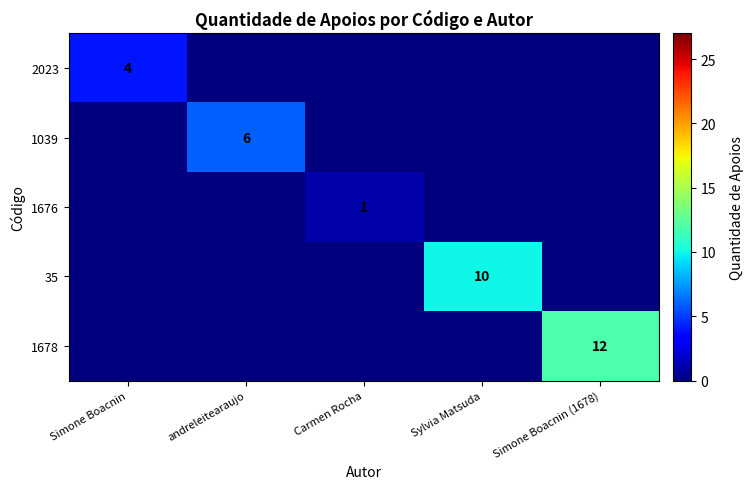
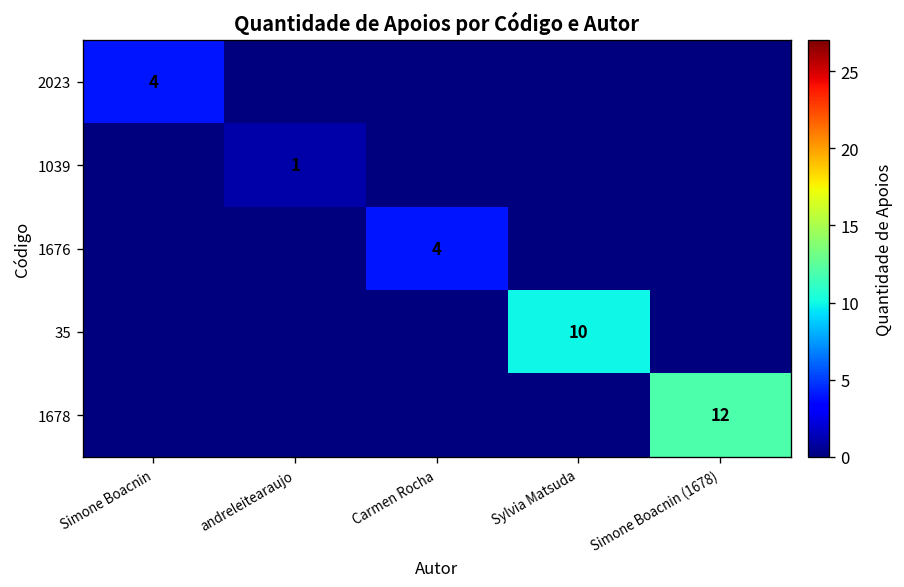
  {
    "2023": {
      "Simone Boacnin": 4
    },
    "1039": {
-     "andreleitearaujo": 6
+     "andreleitearaujo": 1
    },
    "1676": {
-     "Carmen Rocha": 1
+     "Carmen Rocha": 4
    },
    "35": {
      "Sylvia Matsuda": 10
    },
    "1678": {
      "Simone Boacnin (1678)": 12
    }
  }
